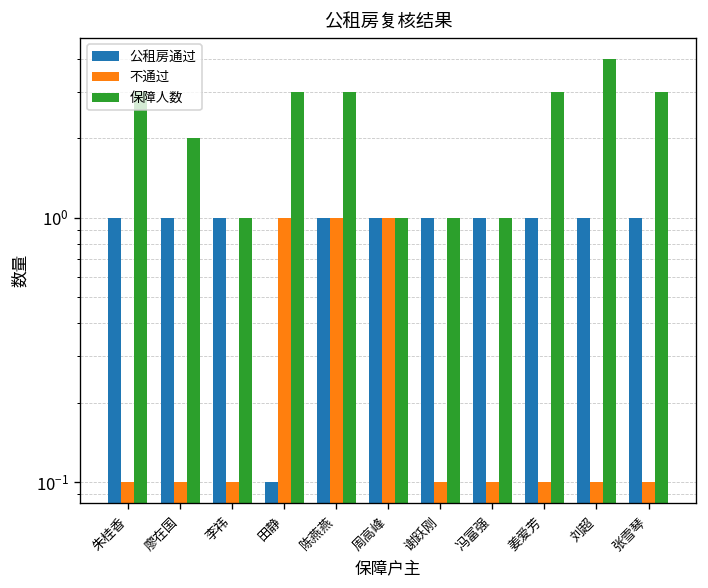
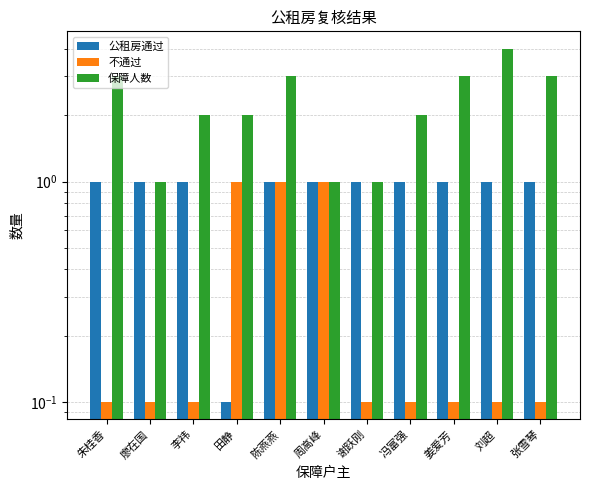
  {
    "公租房通过": {
      "朱桂香": 1,
      "廖在国": 1,
      "李祎": 1,
      "田静": 0.10,
      "陈燕燕": 1,
      "周高峰": 1,
      "谢跃刚": 1,
      "冯富强": 1,
      "姜爱芳": 1,
      "刘超": 1,
      "张雪琴": 1
    },
    "不通过": {
      "朱桂香": 0.10,
      "廖在国": 0.10,
      "李祎": 0.10,
      "田静": 1,
      "陈燕燕": 1,
      "周高峰": 1,
      "谢跃刚": 0.10,
      "冯富强": 0.10,
      "姜爱芳": 0.10,
      "刘超": 0.10,
      "张雪琴": 0.10
    },
    "保障人数": {
-     "廖在国": 2,
-     "李祎": 1,
-     "田静": 3,
+     "廖在国": 1,
+     "李祎": 2,
+     "田静": 2,
      "陈燕燕": 3,
      "周高峰": 1,
      "谢跃刚": 1,
-     "冯富强": 1,
+     "冯富强": 2,
      "姜爱芳": 3,
      "刘超": 4,
      "张雪琴": 3
    }
  }
